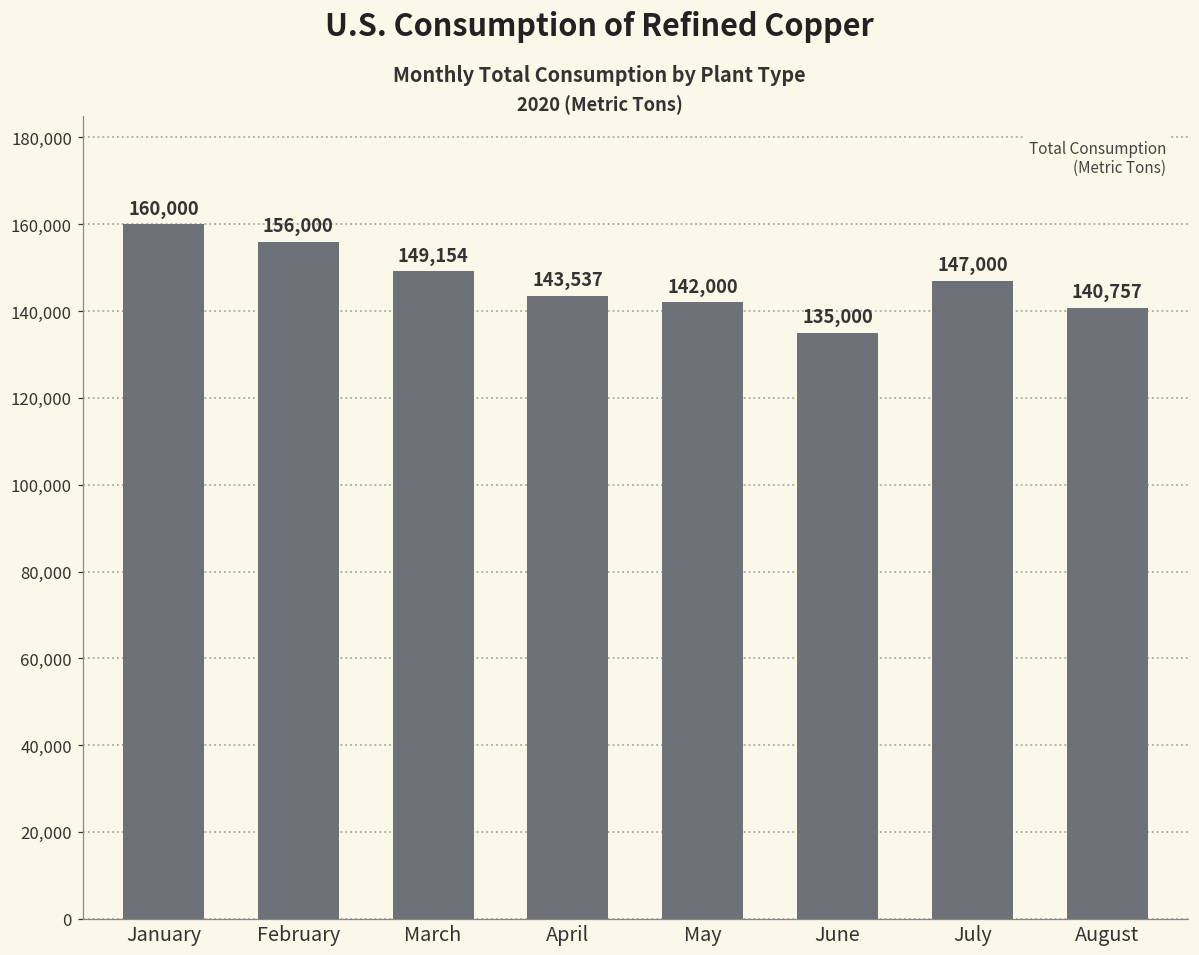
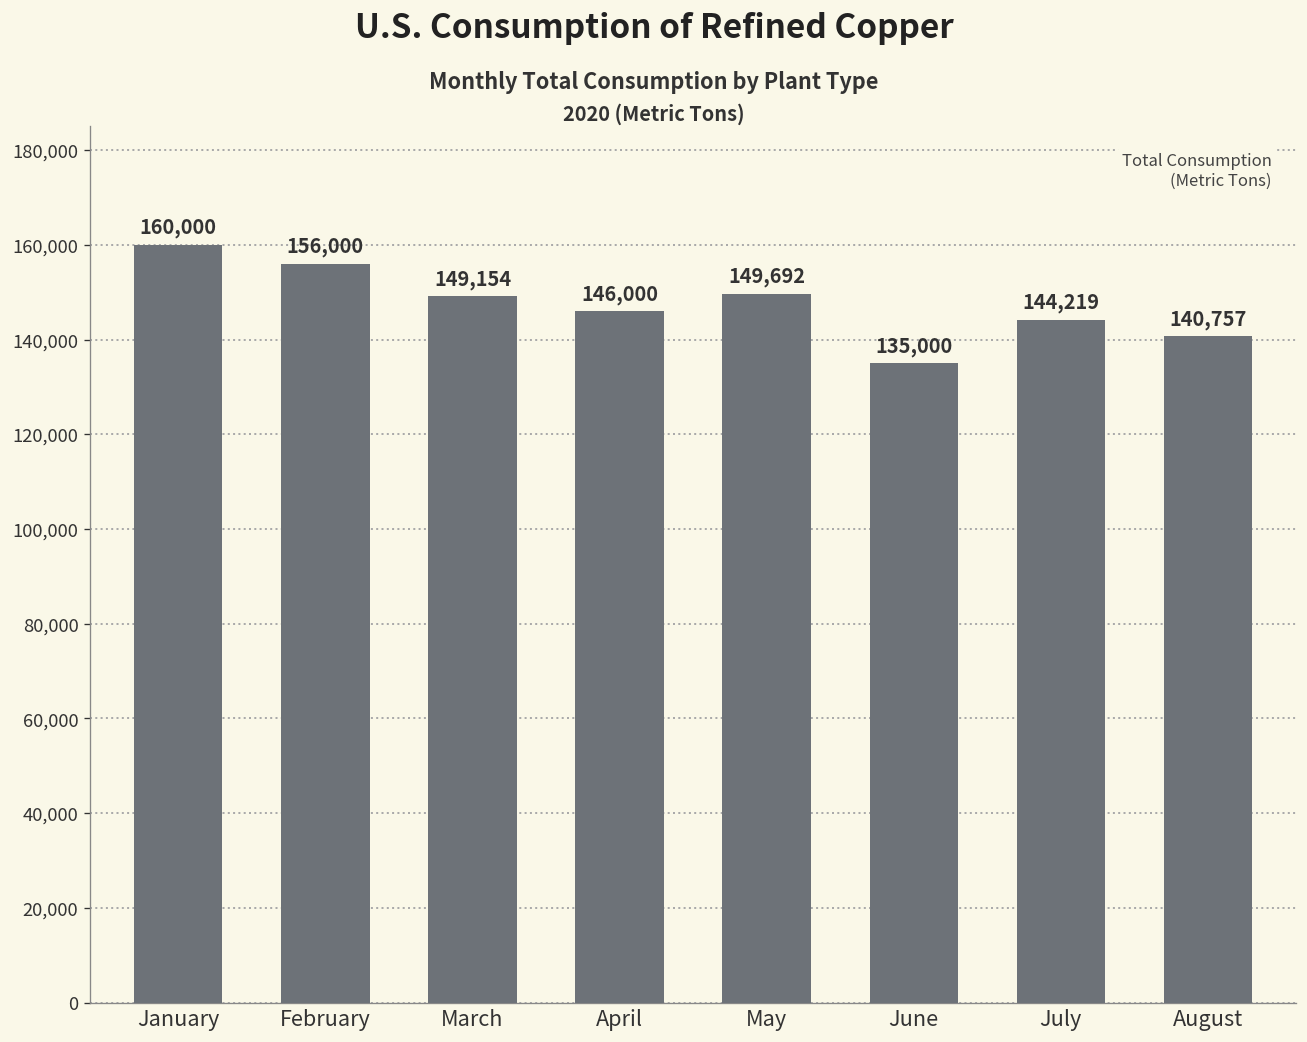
  {
    "January": "160,000",
    "February": "156,000",
    "March": "149,154",
-   "April": "143,537",
-   "May": "142,000",
+   "April": "146,000",
+   "May": "149,692",
    "June": "135,000",
-   "July": "147,000",
+   "July": "144,219",
    "August": "140,757"
  }
